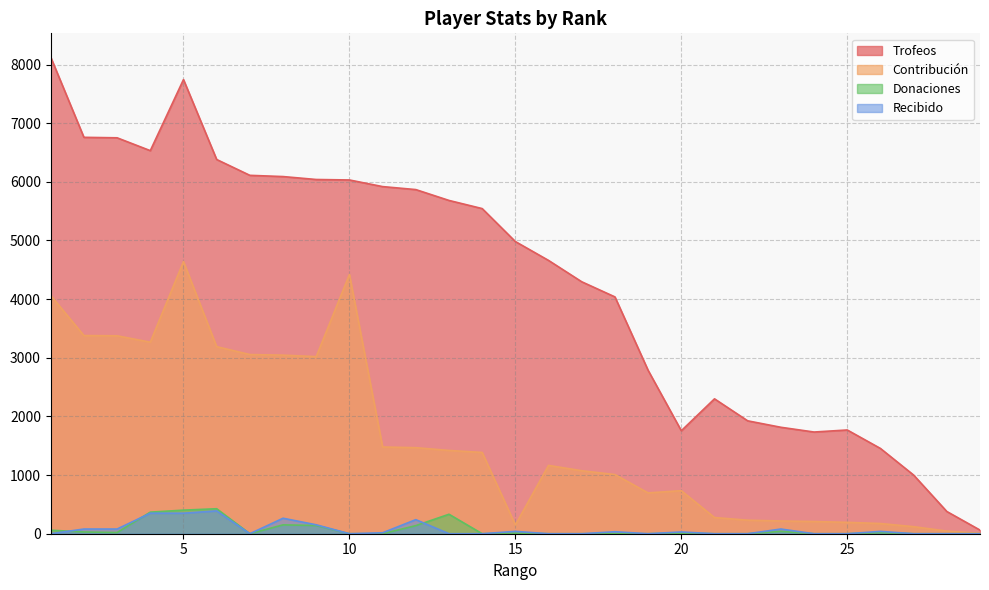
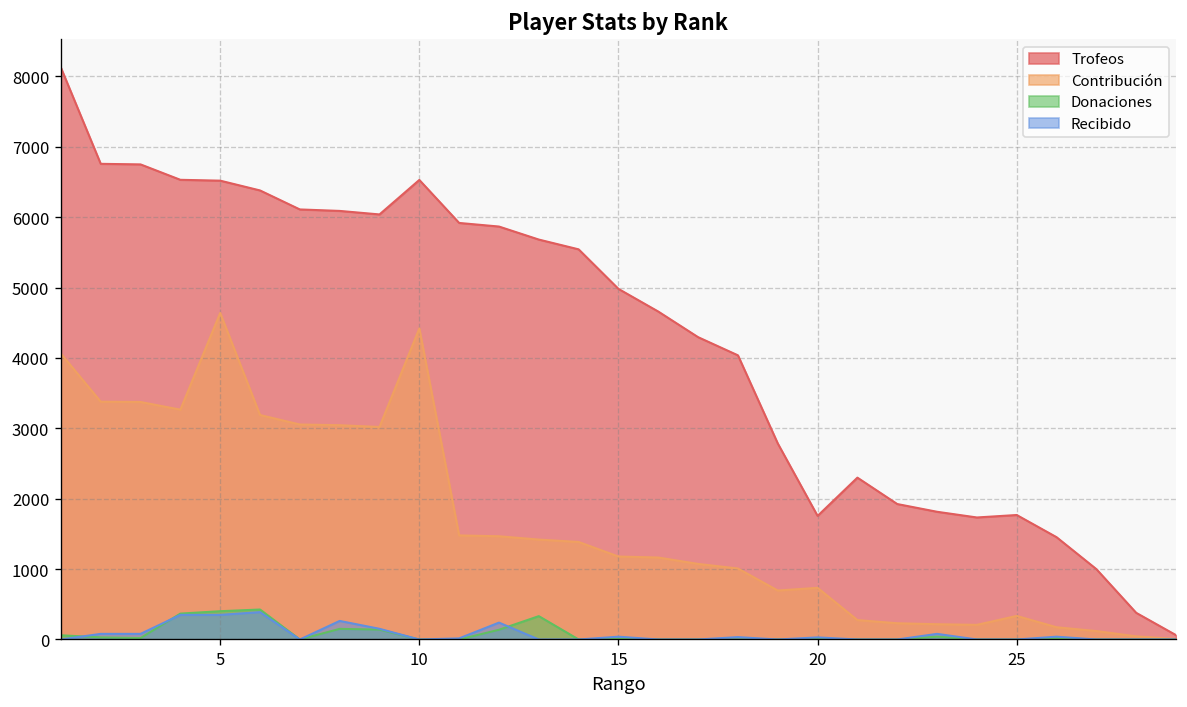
  {
    "Trofeos": {
-     "5": 7700,
-     "10": 6000,
+     "5": 6500,
+     "10": 6500,
      "15": 5000,
      "20": 1800,
      "25": 1800
    },
    "Contribución": {
      "5": 4600,
      "10": 4400,
-     "15": 200,
+     "15": 1200,
      "20": 700,
-     "25": 200
+     "25": 300
    },
    "Donaciones": {
      "5": 400
    },
    "Recibido": {
      "5": 400
    }
  }
